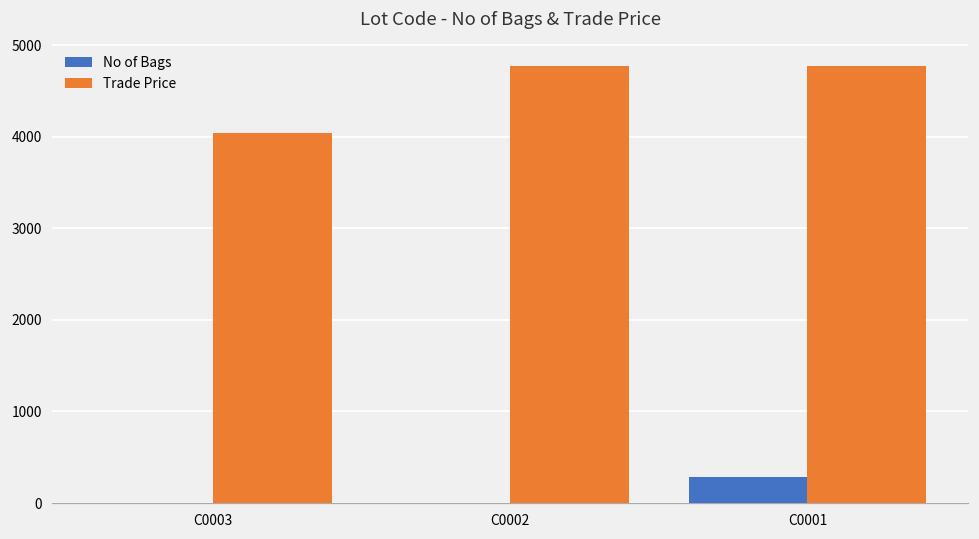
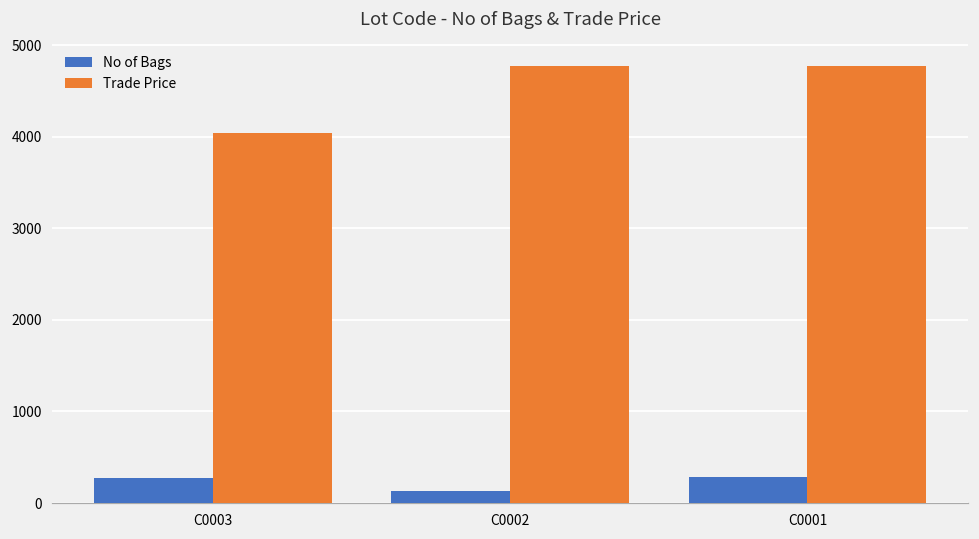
  {
    "No of Bags": {
-     "C0003": 0,
-     "C0002": 0,
+     "C0003": 300,
+     "C0002": 100,
      "C0001": 300
    },
    "Trade Price": {
      "C0003": 4000,
      "C0002": 4800,
      "C0001": 4800
    }
  }
